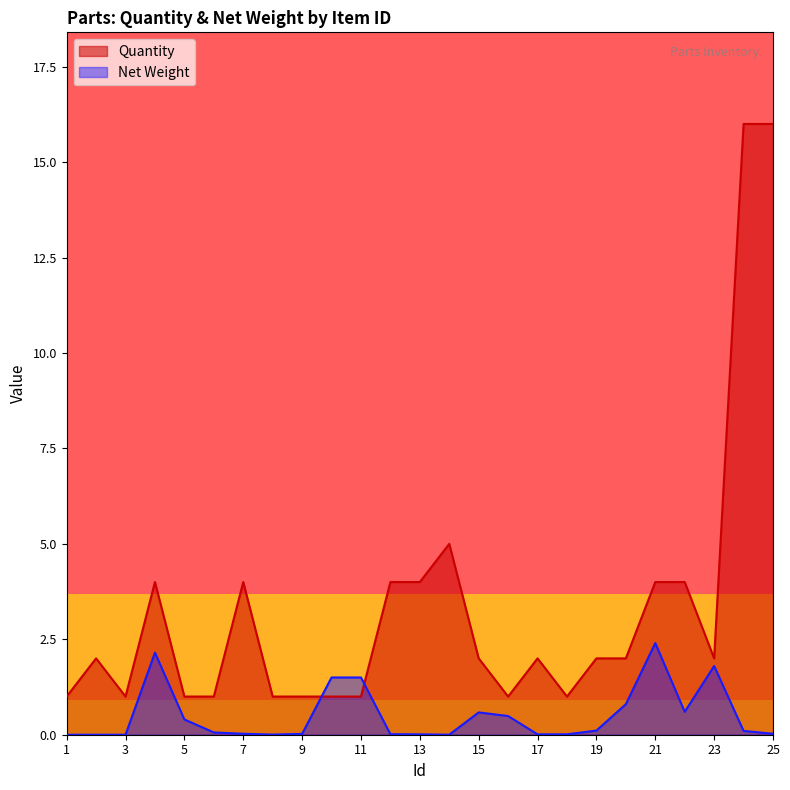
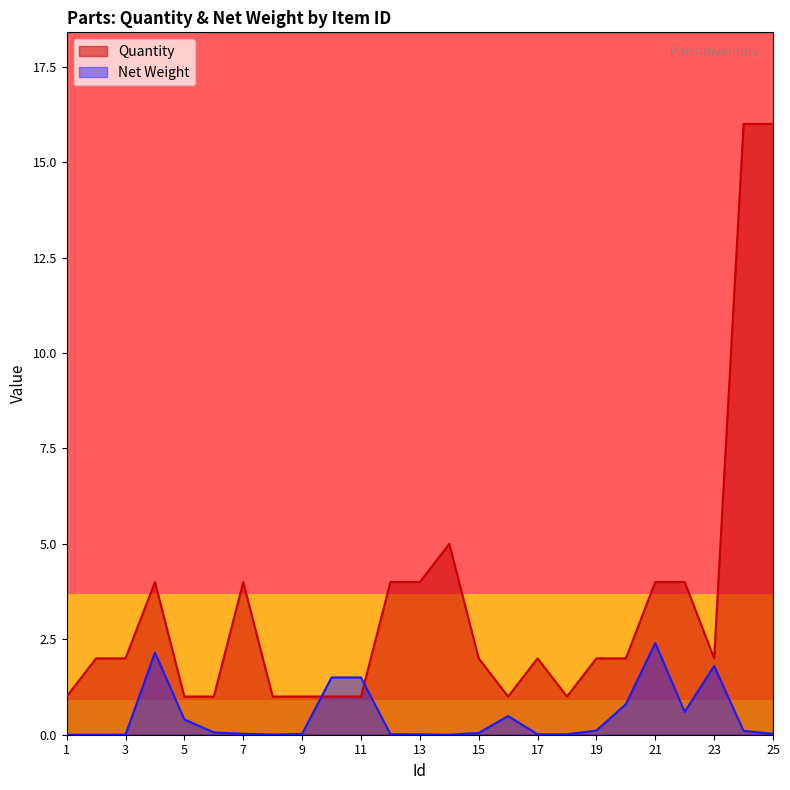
  {
    "Quantity": {
      "1": 1,
-     "3": 1,
+     "3": 2,
      "5": 1,
      "7": 4,
      "9": 1,
      "11": 1,
      "13": 4,
      "15": 2,
      "17": 2,
      "19": 2,
      "21": 4,
      "23": 2,
      "25": 16
    },
    "Net Weight": {
      "1": 0.0,
      "3": 0.0,
      "5": 0.4,
      "7": 0.0,
      "9": 0.0,
      "11": 1.5,
      "13": 0.0,
-     "15": 0.6,
+     "15": 0.0,
      "17": 0.0,
      "19": 0.1,
      "21": 2.4,
      "23": 1.8,
      "25": 0.0
    }
  }
